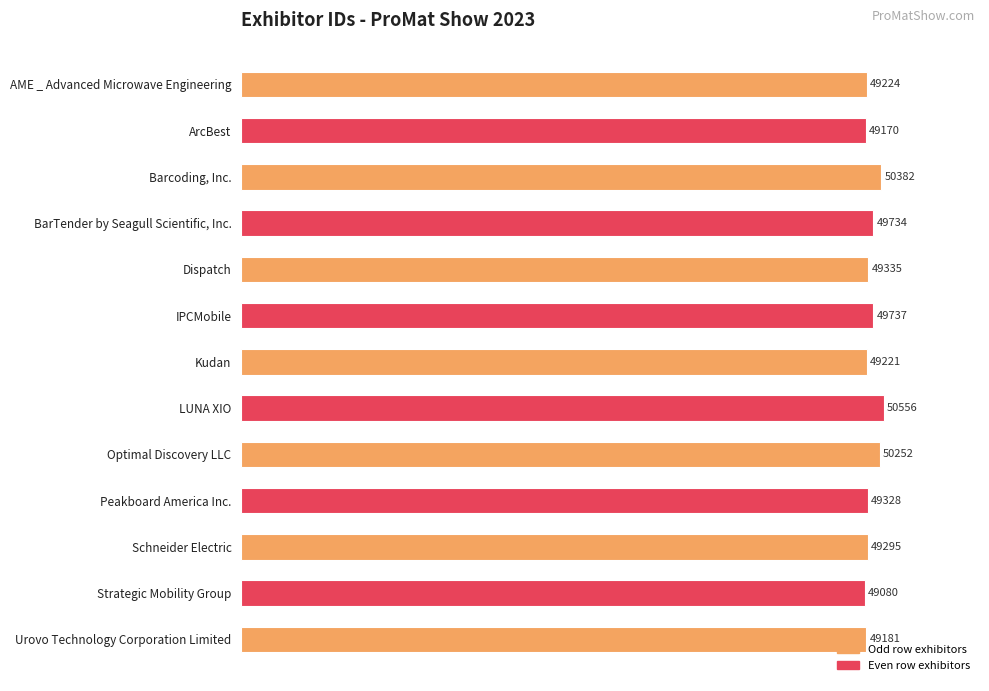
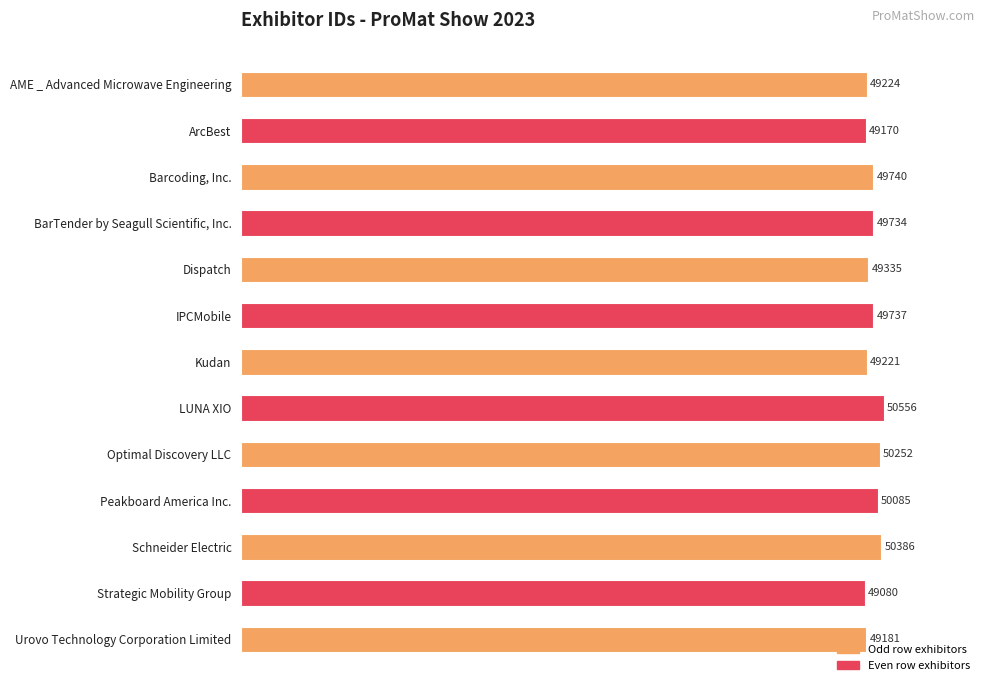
  {
-   "Barcoding, Inc.": 50382,
-   "Peakboard America Inc.": 49328,
-   "Schneider Electric": 49295
+   "Barcoding, Inc.": 49740,
+   "Peakboard America Inc.": 50085,
+   "Schneider Electric": 50386
  }
